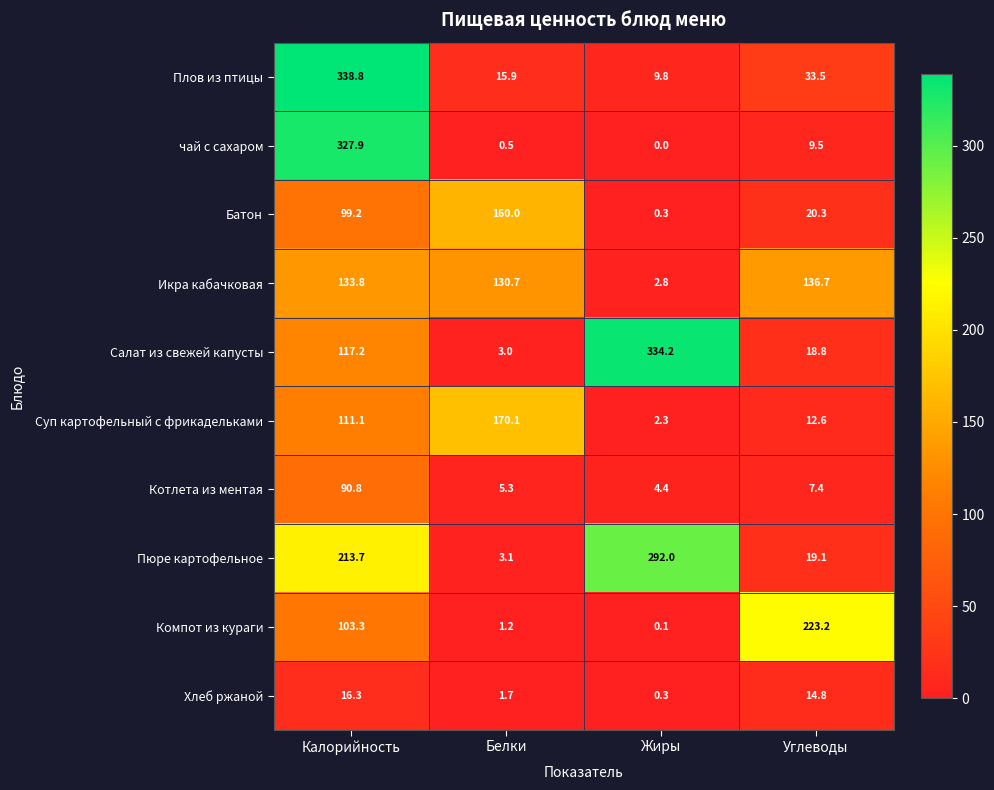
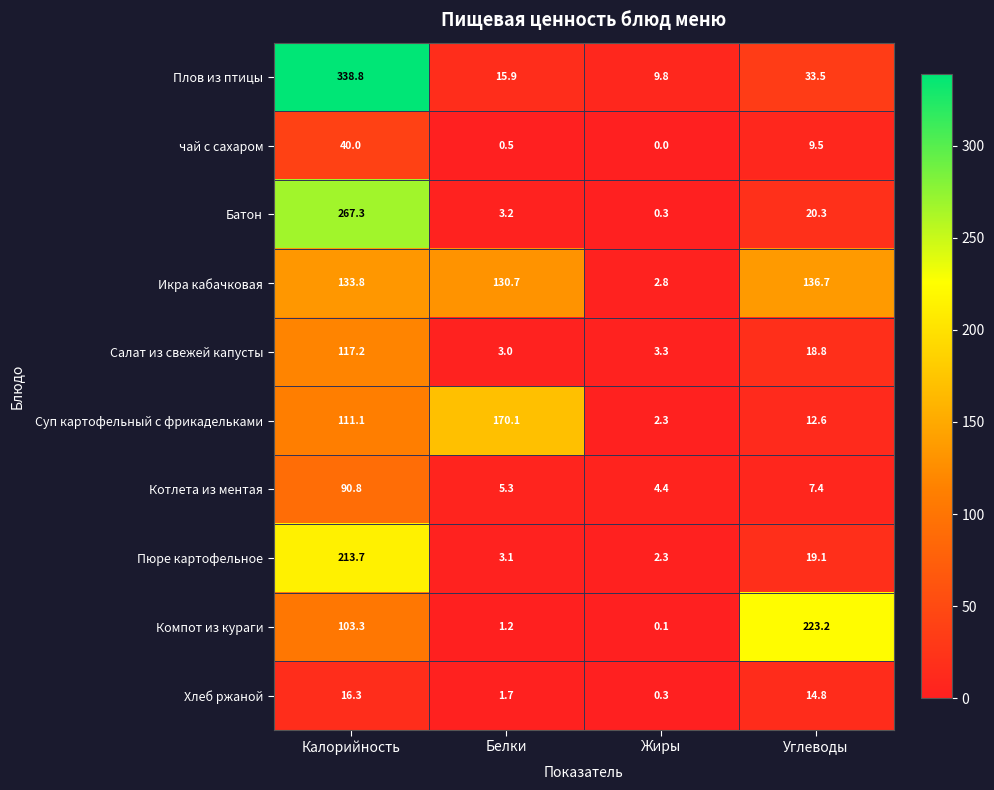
  {
    "Плов из птицы": {
      "Калорийность": 338.8,
      "Белки": 15.9,
      "Жиры": 9.8,
      "Углеводы": 33.5
    },
    "чай с сахаром": {
-     "Калорийность": 327.9,
+     "Калорийность": 40.0,
      "Белки": 0.5,
      "Жиры": 0.0,
      "Углеводы": 9.5
    },
    "Батон": {
-     "Калорийность": 99.2,
-     "Белки": 160.0,
+     "Калорийность": 267.3,
+     "Белки": 3.2,
      "Жиры": 0.3,
      "Углеводы": 20.3
    },
    "Икра кабачковая": {
      "Калорийность": 133.8,
      "Белки": 130.7,
      "Жиры": 2.8,
      "Углеводы": 136.7
    },
    "Салат из свежей капусты": {
      "Калорийность": 117.2,
      "Белки": 3.0,
-     "Жиры": 334.2,
+     "Жиры": 3.3,
      "Углеводы": 18.8
    },
    "Суп картофельный с фрикадельками": {
      "Калорийность": 111.1,
      "Белки": 170.1,
      "Жиры": 2.3,
      "Углеводы": 12.6
    },
    "Котлета из ментая": {
      "Калорийность": 90.8,
      "Белки": 5.3,
      "Жиры": 4.4,
      "Углеводы": 7.4
    },
    "Пюре картофельное": {
      "Калорийность": 213.7,
      "Белки": 3.1,
-     "Жиры": 292.0,
+     "Жиры": 2.3,
      "Углеводы": 19.1
    },
    "Компот из кураги": {
      "Калорийность": 103.3,
      "Белки": 1.2,
      "Жиры": 0.1,
      "Углеводы": 223.2
    },
    "Хлеб ржаной": {
      "Калорийность": 16.3,
      "Белки": 1.7,
      "Жиры": 0.3,
      "Углеводы": 14.8
    }
  }
